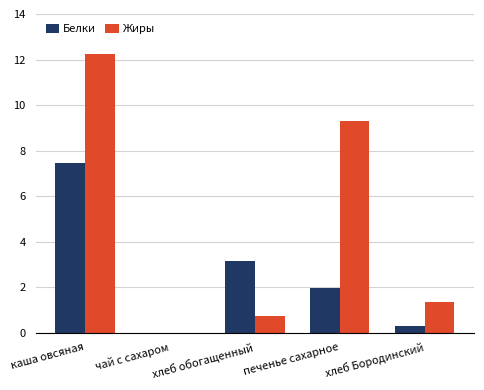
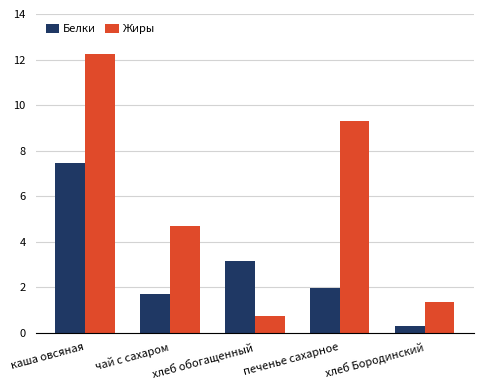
  {
    "Белки": {
      "каша овсяная": 7.5,
-     "чай с сахаром": 0.0,
+     "чай с сахаром": 1.7,
      "хлеб обогащенный": 3.2,
      "печенье сахарное": 2.0,
      "хлеб Бородинский": 0.3
    },
    "Жиры": {
      "каша овсяная": 12.2,
-     "чай с сахаром": 0.0,
+     "чай с сахаром": 4.7,
      "хлеб обогащенный": 0.7,
      "печенье сахарное": 9.3,
      "хлеб Бородинский": 1.3
    }
  }
